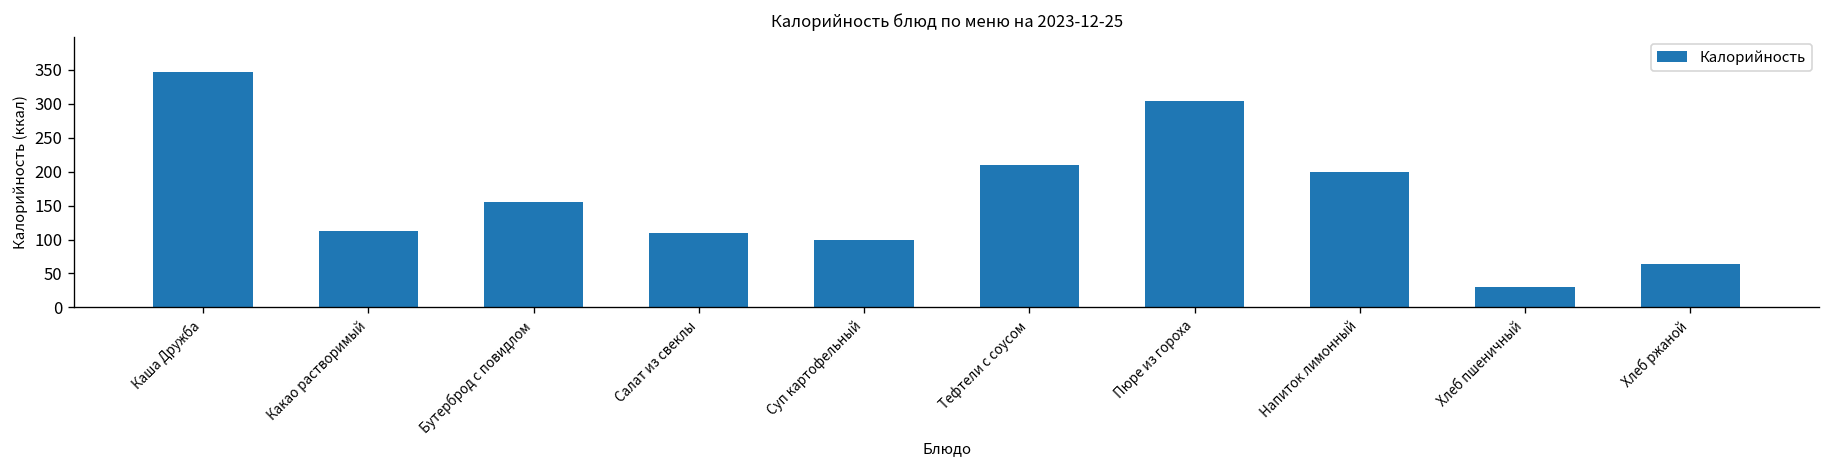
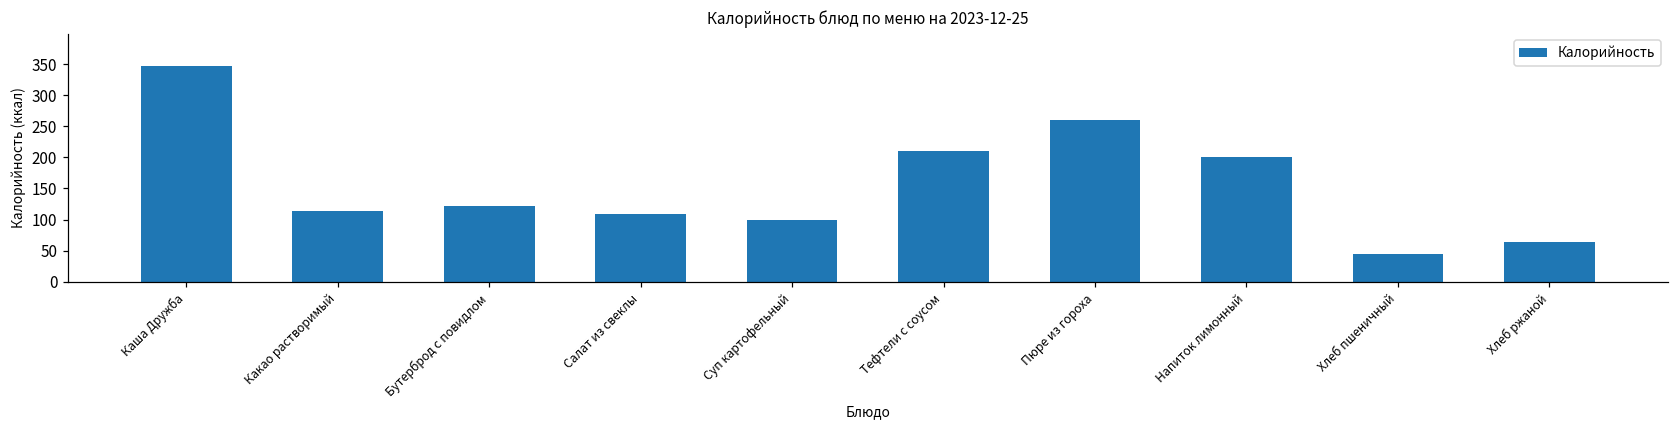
  {
    "Каша Дружба": 350,
    "Какао растворимый": 110,
-   "Бутерброд с повидлом": 160,
+   "Бутерброд с повидлом": 120,
    "Салат из свеклы": 110,
    "Суп картофельный": 100,
    "Тефтели с соусом": 210,
-   "Пюре из гороха": 300,
+   "Пюре из гороха": 260,
    "Напиток лимонный": 200,
-   "Хлеб пшеничный": 30,
+   "Хлеб пшеничный": 50,
    "Хлеб ржаной": 60
  }
